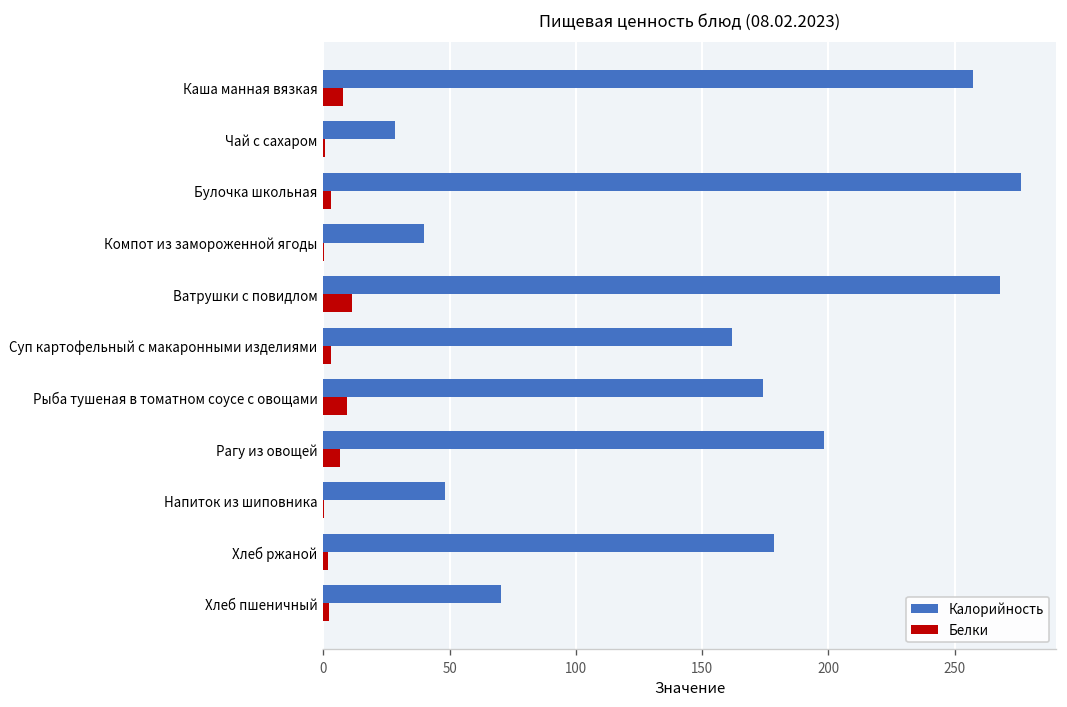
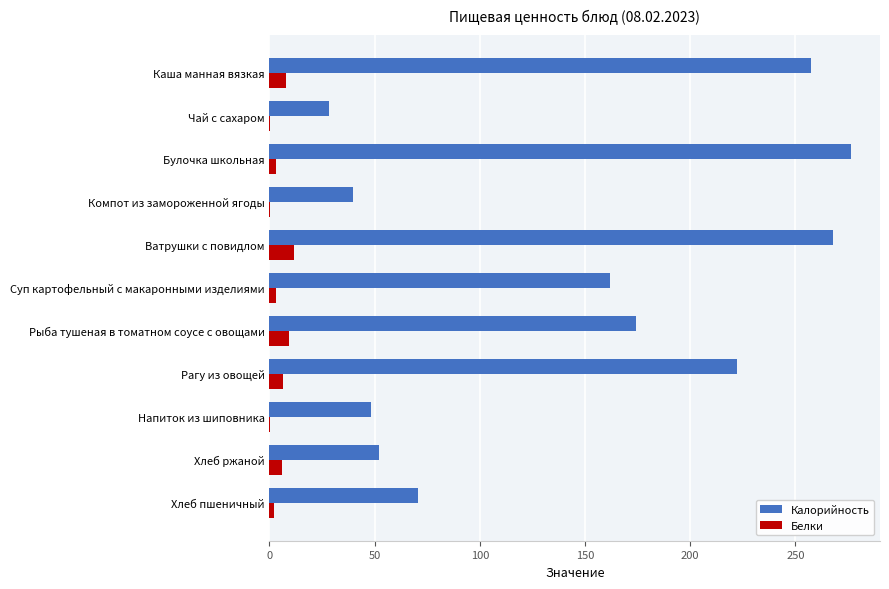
  {
    "Калорийность": {
      "Каша манная вязкая": 257,
      "Чай с сахаром": 28,
      "Булочка школьная": 276,
      "Компот из замороженной ягоды": 40,
      "Ватрушки с повидлом": 268,
      "Суп картофельный с макаронными изделиями": 162,
      "Рыба тушеная в томатном соусе с овощами": 174,
-     "Рагу из овощей": 198,
+     "Рагу из овощей": 222,
      "Напиток из шиповника": 48,
-     "Хлеб ржаной": 179,
+     "Хлеб ржаной": 52,
      "Хлеб пшеничный": 71
    },
    "Белки": {
      "Каша манная вязкая": 8,
      "Булочка школьная": 3,
      "Ватрушки с повидлом": 12,
      "Суп картофельный с макаронными изделиями": 3,
      "Рыба тушеная в томатном соусе с овощами": 9,
      "Рагу из овощей": 6,
-     "Хлеб ржаной": 2,
+     "Хлеб ржаной": 6,
      "Хлеб пшеничный": 2
    }
  }
